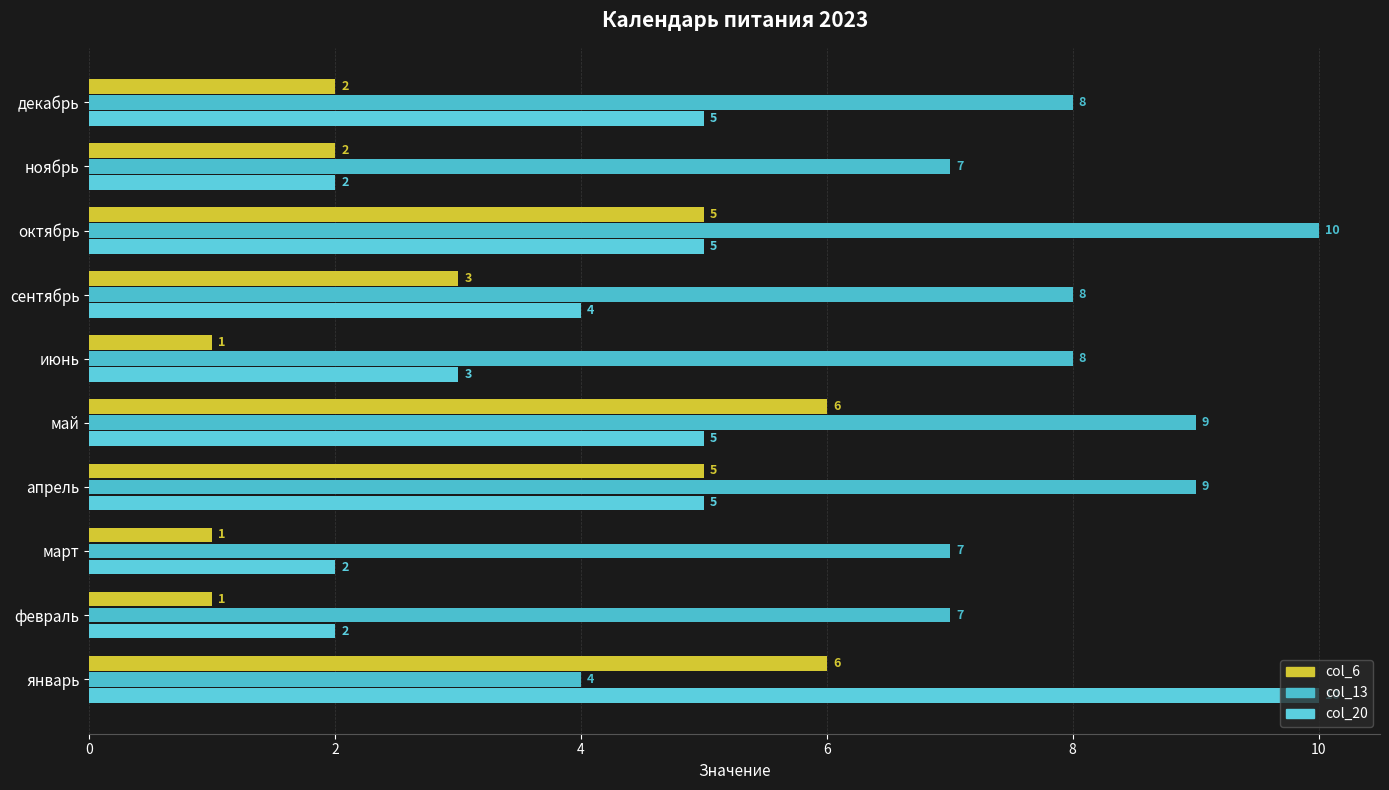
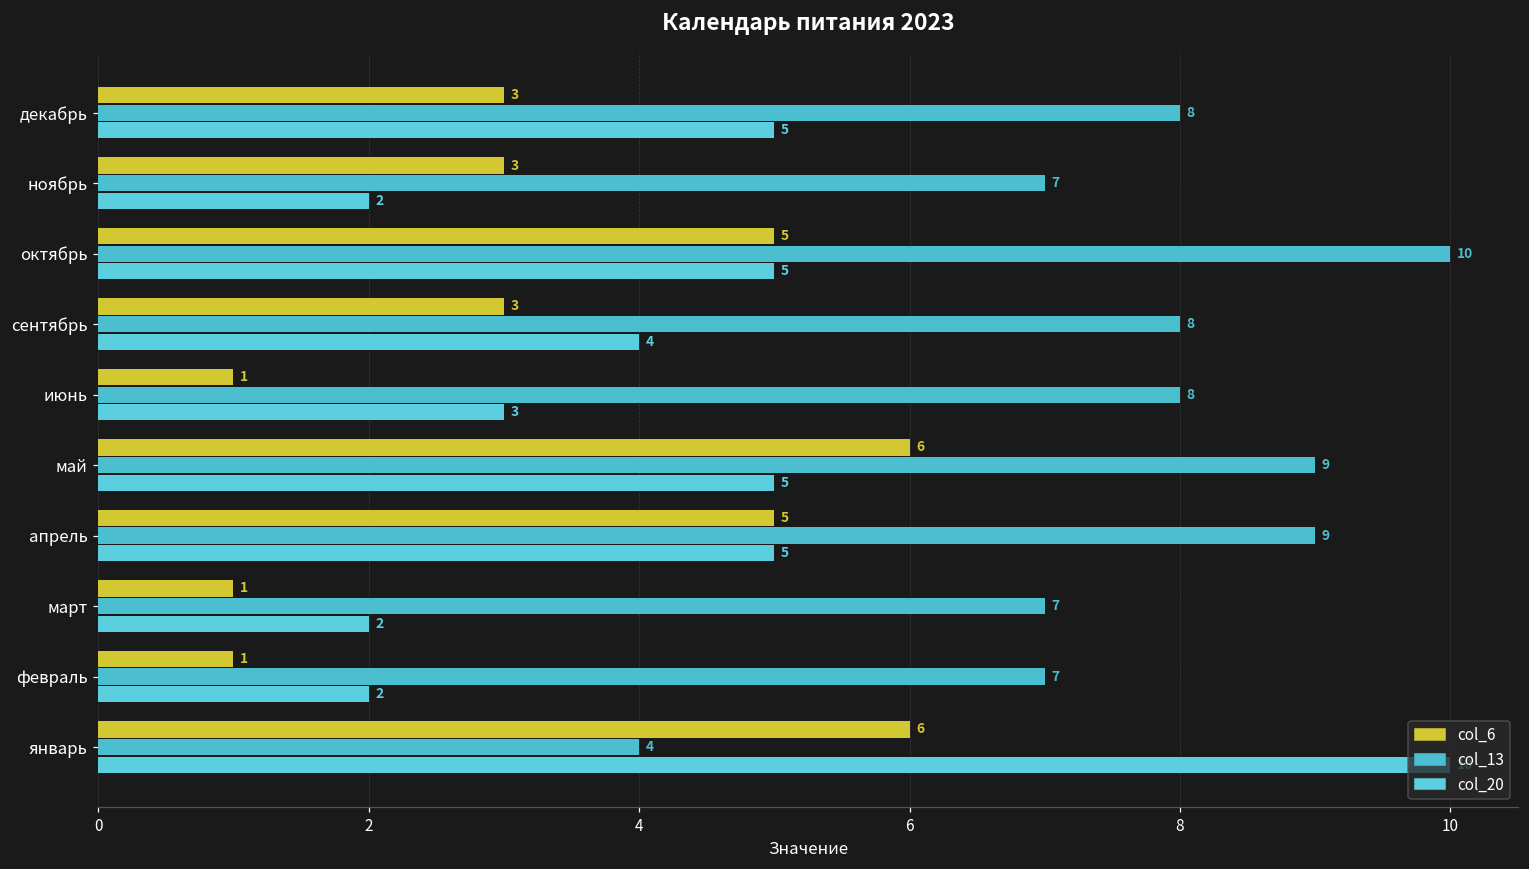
  {
    "col_6": {
-     "декабрь": 2,
-     "ноябрь": 2,
+     "декабрь": 3,
+     "ноябрь": 3,
      "октябрь": 5,
      "сентябрь": 3,
      "июнь": 1,
      "май": 6,
      "апрель": 5,
      "март": 1,
      "февраль": 1,
      "январь": 6
    }
  }
